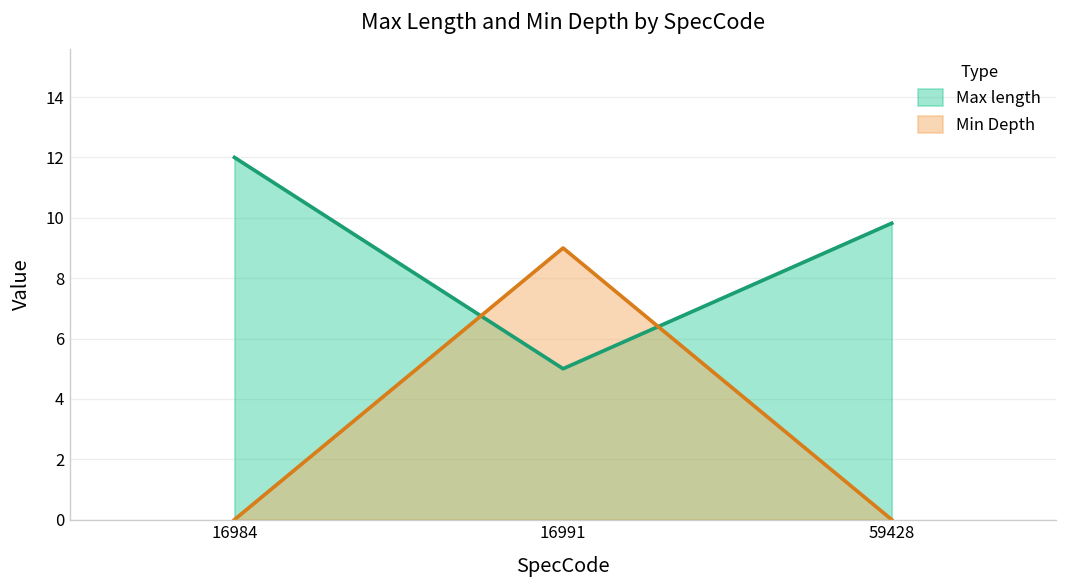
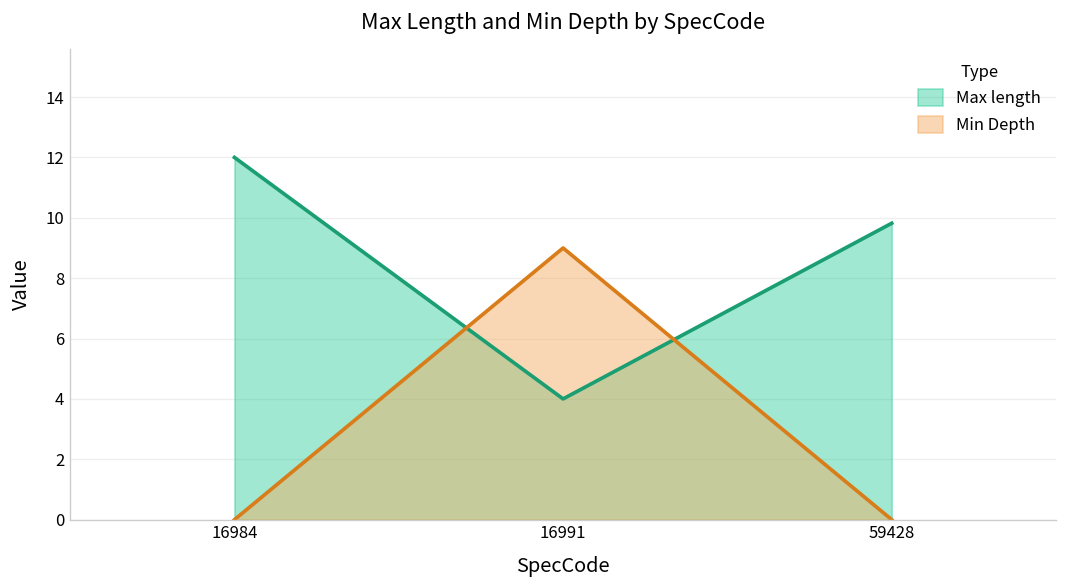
  {
    "Max length": {
      "16984": 12,
-     "16991": 5,
+     "16991": 4,
      "59428": 9.8
    },
    "Min Depth": {
      "16984": 0,
      "16991": 9,
      "59428": 0
    }
  }
